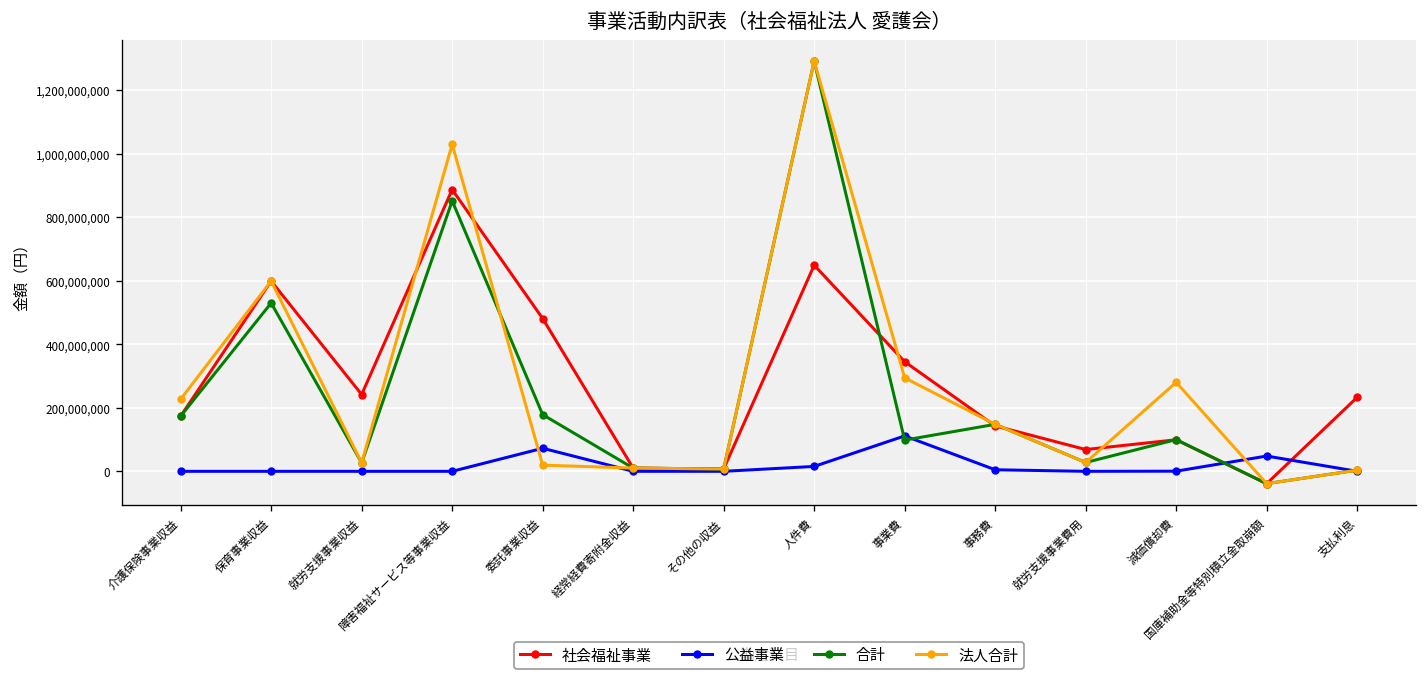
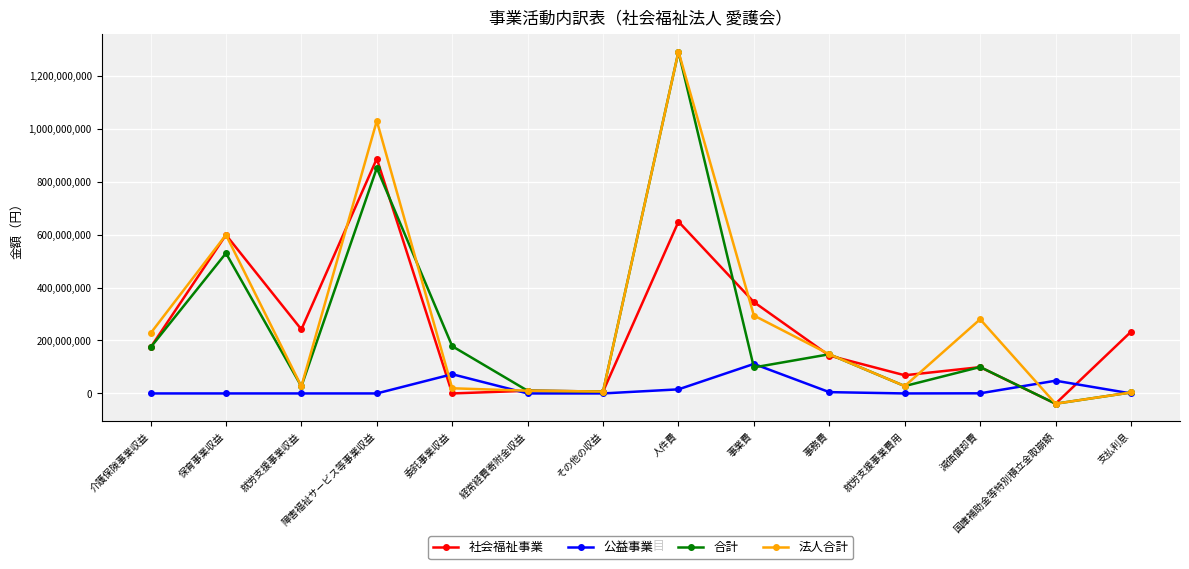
  {
    "社会福祉事業": {
      "就労支援事業収益": "240,000,000",
      "障害福祉サービス等事業収益": "890,000,000",
-     "委託事業収益": "480,000,000",
+     "委託事業収益": "0",
      "人件費": "650,000,000",
      "事業費": "350,000,000",
      "就労支援事業費用": "70,000,000",
      "支払利息": "230,000,000"
    },
    "公益事業": {
      "介護保険事業収益": "0",
      "保育事業収益": "0",
      "就労支援事業収益": "0",
      "障害福祉サービス等事業収益": "0",
      "委託事業収益": "70,000,000",
      "経常経費寄附金収益": "0",
      "人件費": "20,000,000",
      "事業費": "110,000,000",
      "事務費": "0",
      "就労支援事業費用": "0",
      "減価償却費": "0",
      "国庫補助金等特別積立金取崩額": "50,000,000"
    },
    "合計": {
      "保育事業収益": "530,000,000",
      "障害福祉サービス等事業収益": "850,000,000",
      "委託事業収益": "180,000,000",
      "事業費": "100,000,000"
    },
    "法人合計": {
      "介護保険事業収益": "230,000,000",
      "障害福祉サービス等事業収益": "1,030,000,000",
      "委託事業収益": "20,000,000",
      "事業費": "290,000,000",
      "減価償却費": "280,000,000"
    }
  }
